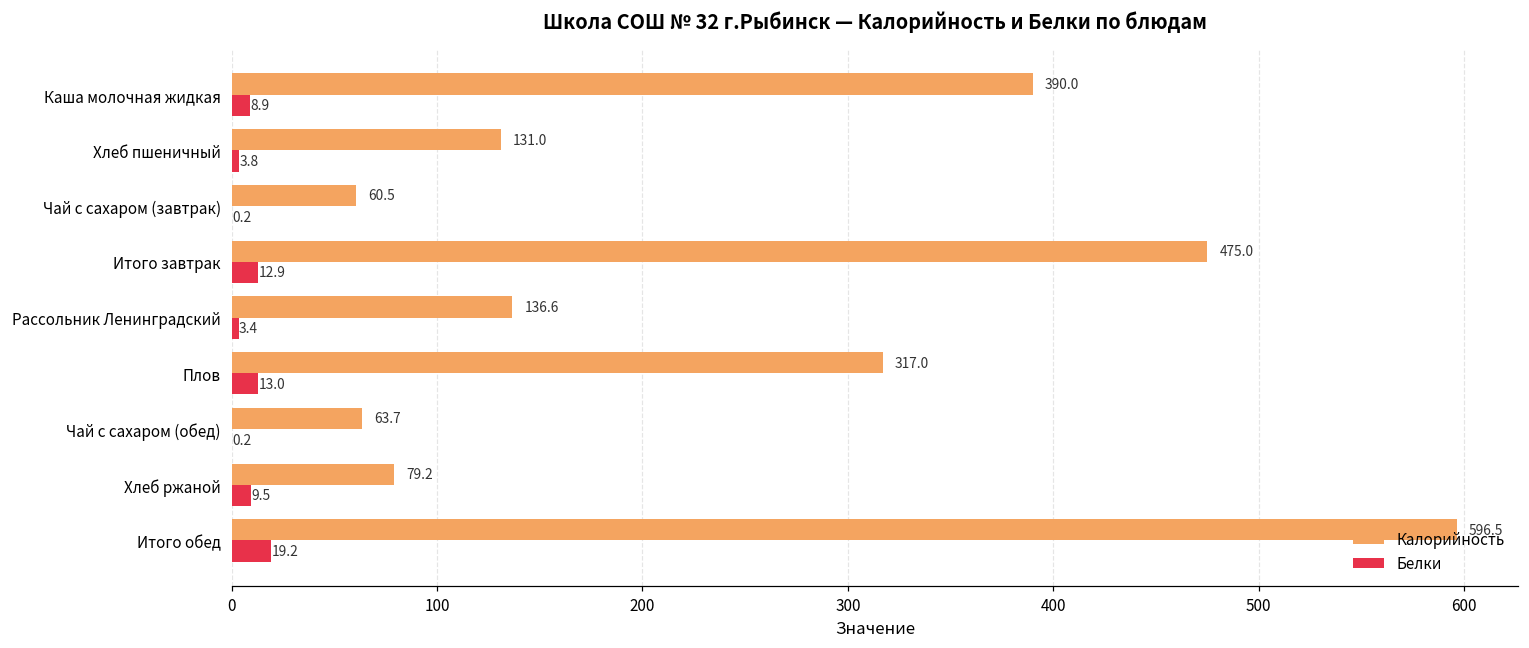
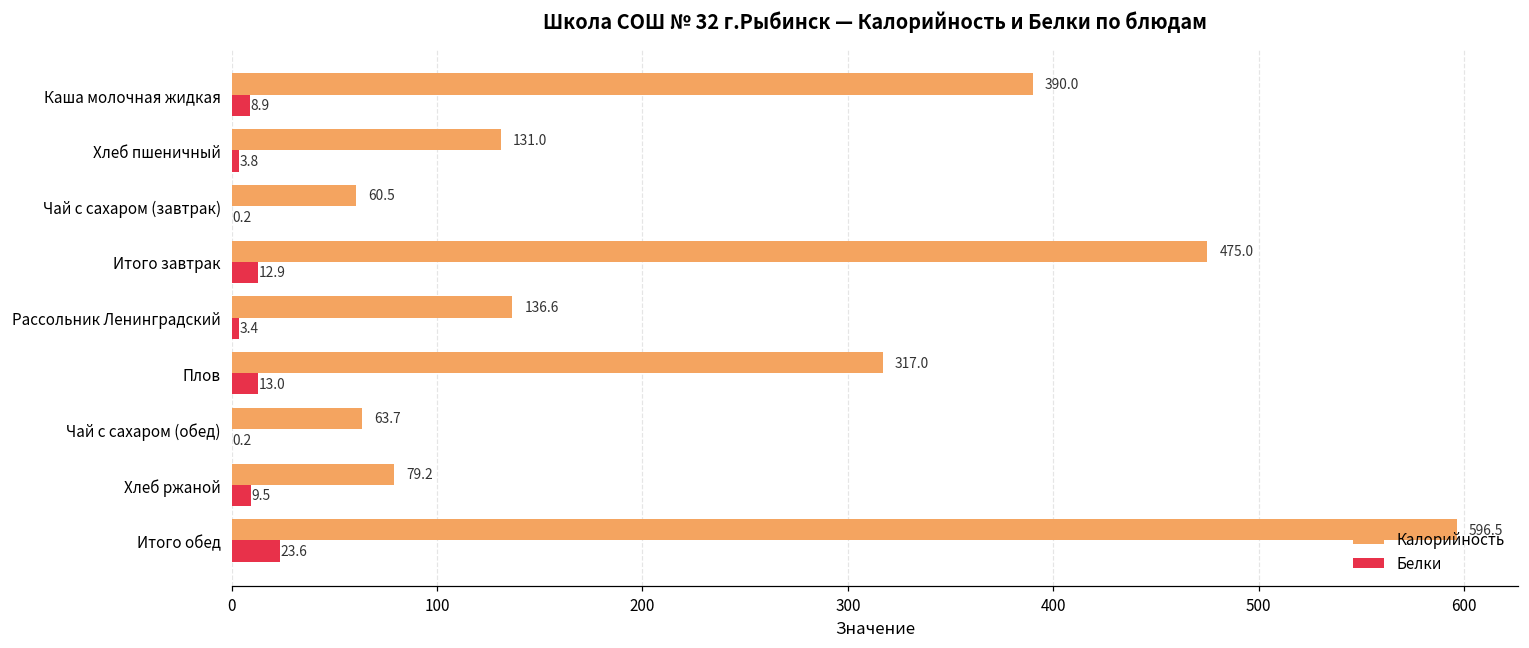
  {
    "Калорийность": {
      "Каша молочная жидкая": 390.0,
      "Хлеб пшеничный": 131.0,
      "Чай с сахаром (завтрак)": 60.5,
      "Итого завтрак": 475.0,
      "Рассольник Ленинградский": 136.6,
      "Плов": 317.0,
      "Чай с сахаром (обед)": 63.7,
      "Хлеб ржаной": 79.2,
      "Итого обед": 596.5
    },
    "Белки": {
      "Каша молочная жидкая": 8.9,
      "Хлеб пшеничный": 3.8,
      "Чай с сахаром (завтрак)": 0.2,
      "Итого завтрак": 12.9,
      "Рассольник Ленинградский": 3.4,
      "Плов": 13.0,
      "Чай с сахаром (обед)": 0.2,
      "Хлеб ржаной": 9.5,
-     "Итого обед": 19.2
+     "Итого обед": 23.6
    }
  }
